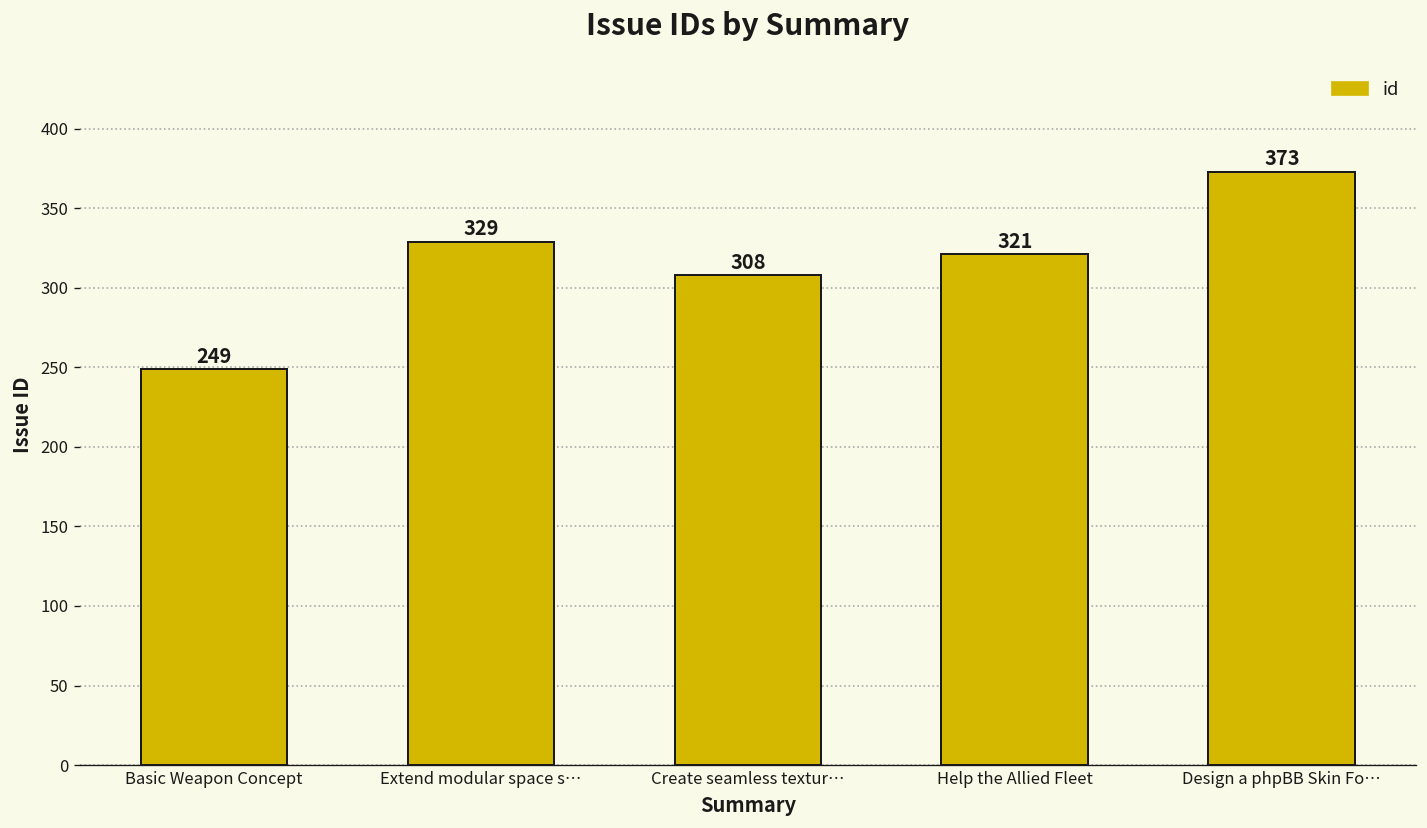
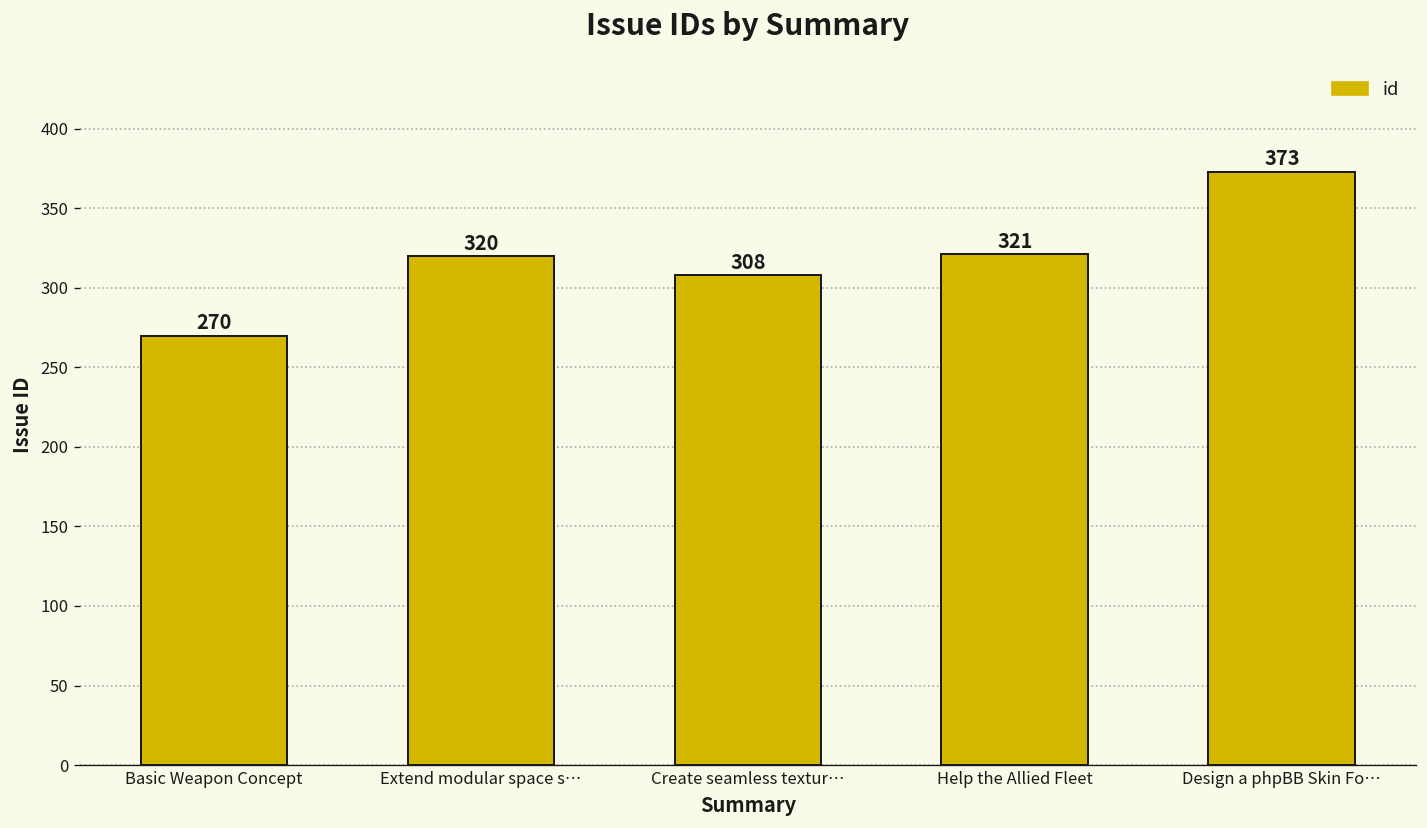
  {
-   "Basic Weapon Concept": 249,
-   "Extend modular space s…": 329,
+   "Basic Weapon Concept": 270,
+   "Extend modular space s…": 320,
    "Create seamless textur…": 308,
    "Help the Allied Fleet": 321,
    "Design a phpBB Skin Fo…": 373
  }
